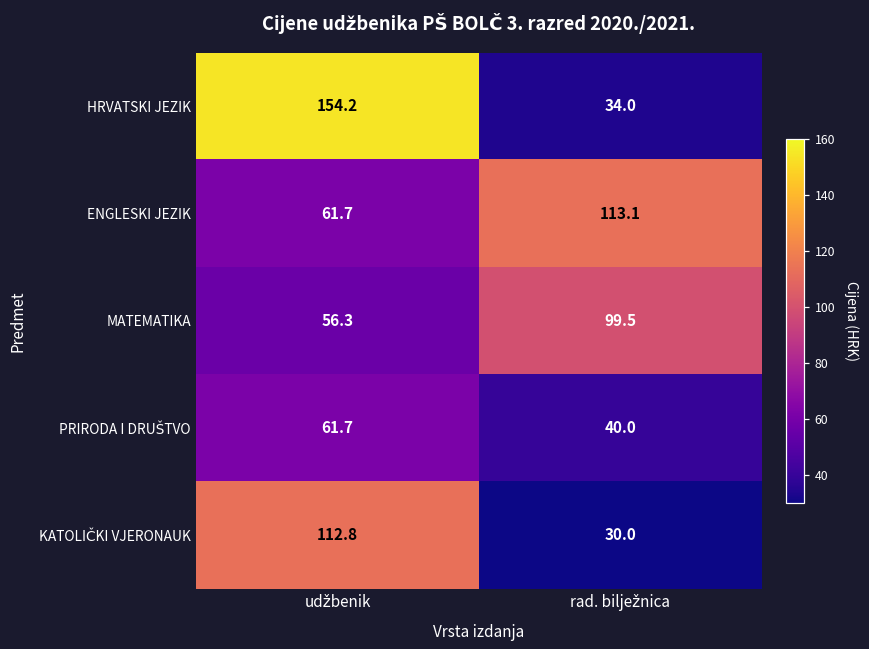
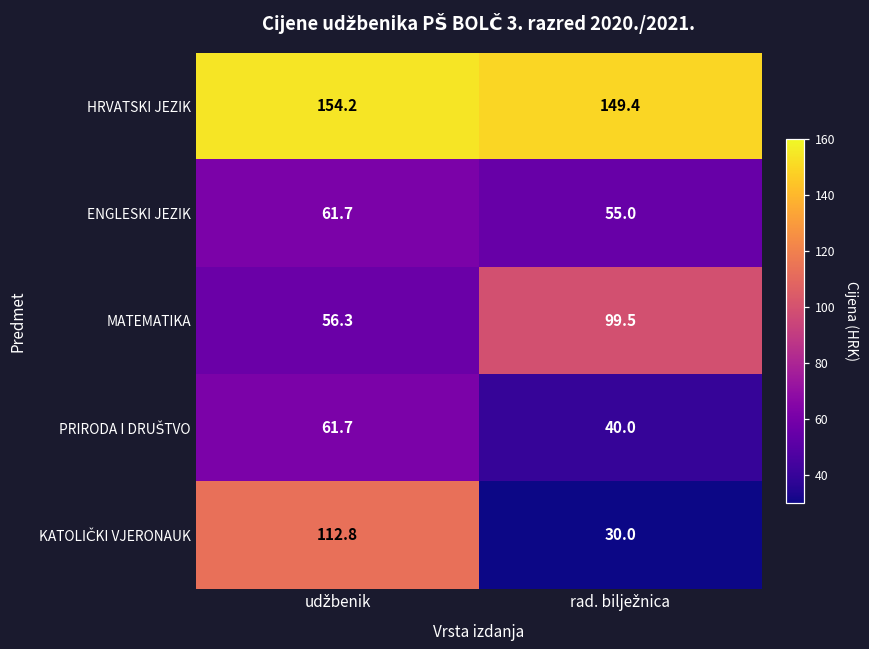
  {
    "HRVATSKI JEZIK": {
      "udžbenik": 154.2,
-     "rad. bilježnica": 34.0
+     "rad. bilježnica": 149.4
    },
    "ENGLESKI JEZIK": {
      "udžbenik": 61.7,
-     "rad. bilježnica": 113.1
+     "rad. bilježnica": 55.0
    },
    "MATEMATIKA": {
      "udžbenik": 56.3,
      "rad. bilježnica": 99.5
    },
    "PRIRODA I DRUŠTVO": {
      "udžbenik": 61.7,
      "rad. bilježnica": 40.0
    },
    "KATOLIČKI VJERONAUK": {
      "udžbenik": 112.8,
      "rad. bilježnica": 30.0
    }
  }
